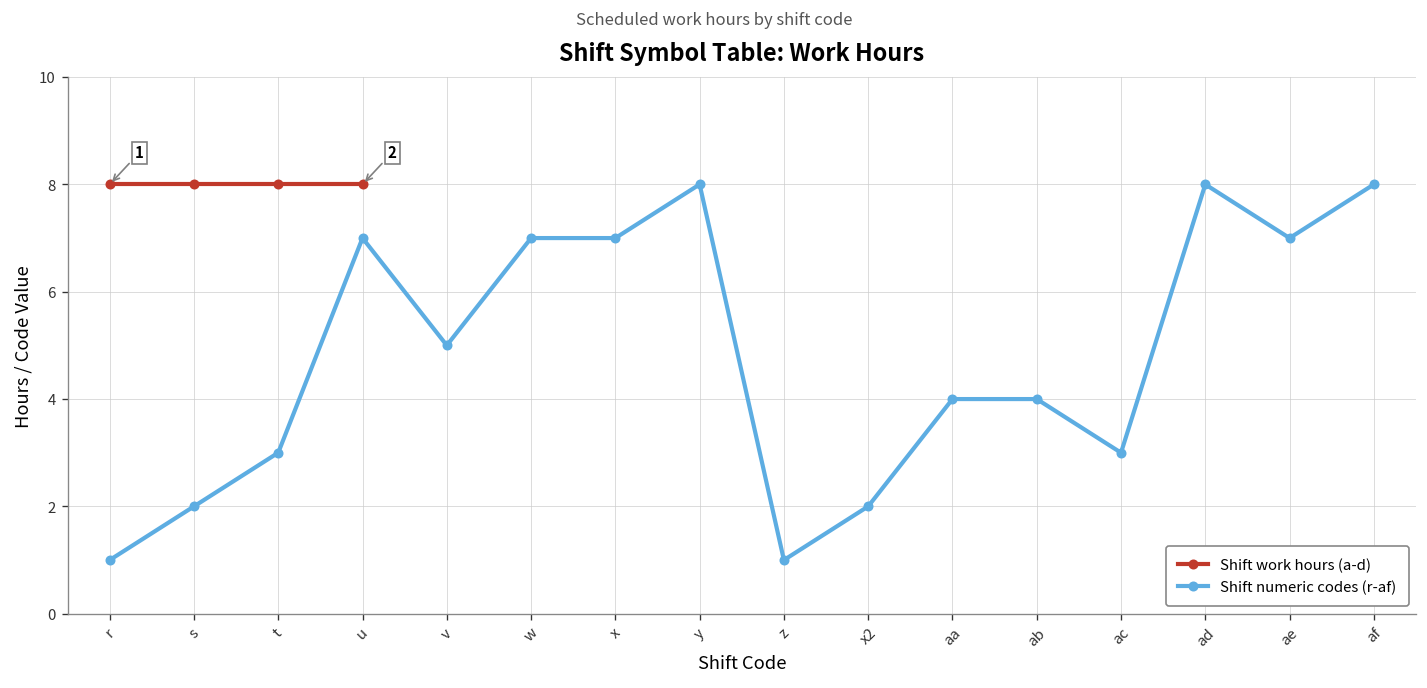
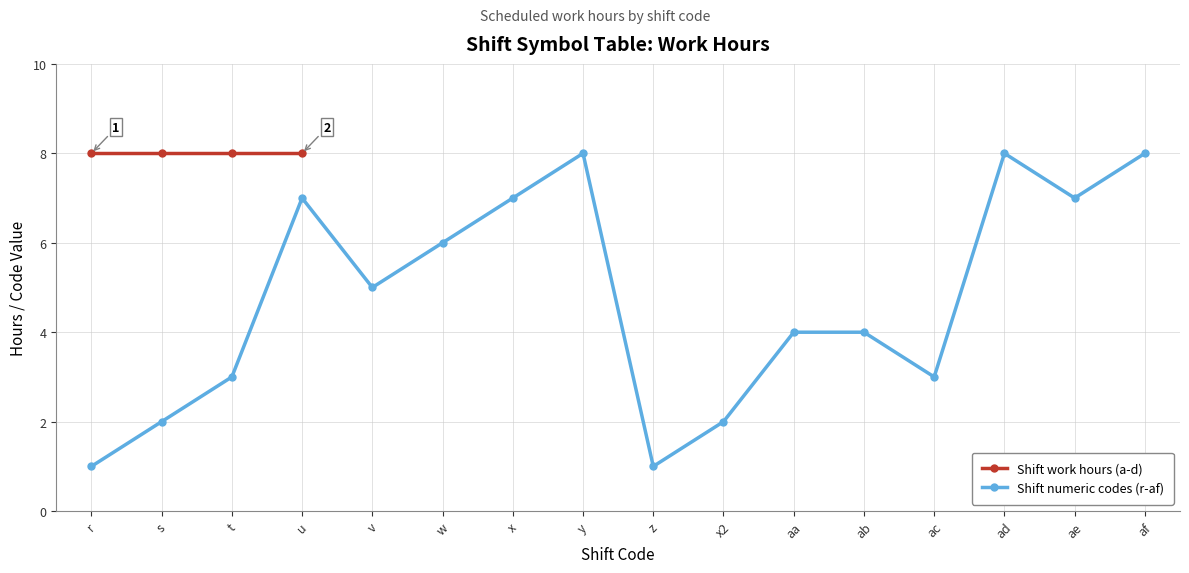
  {
    "Shift work hours (a-d)": {
      "s": 8,
      "t": 8
    },
    "Shift numeric codes (r-af)": {
      "r": 1,
      "s": 2,
      "t": 3,
      "u": 7,
      "v": 5,
-     "w": 7,
+     "w": 6,
      "x": 7,
      "y": 8,
      "z": 1,
      "x2": 2,
      "aa": 4,
      "ab": 4,
      "ac": 3,
      "ad": 8,
      "ae": 7,
      "af": 8
    }
  }
